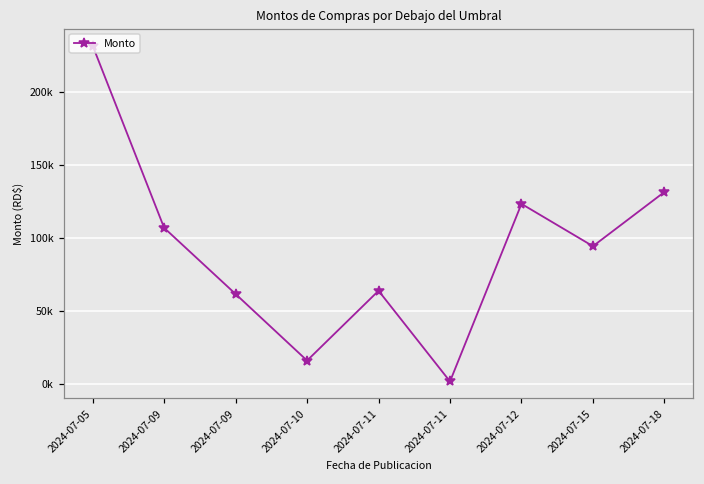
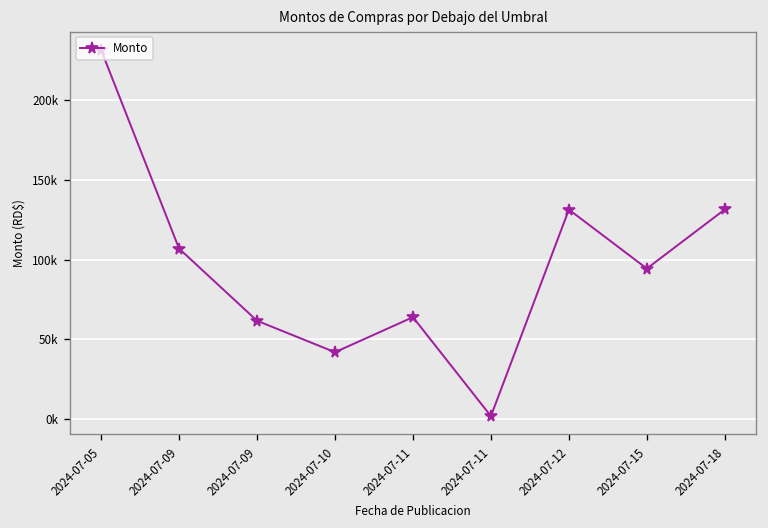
  {
-   "2024-07-10": 16000,
-   "2024-07-12": 123000,
+   "2024-07-10": 42000,
+   "2024-07-12": 132000,
    "2024-07-15": 95000,
    "2024-07-18": 132000
  }
